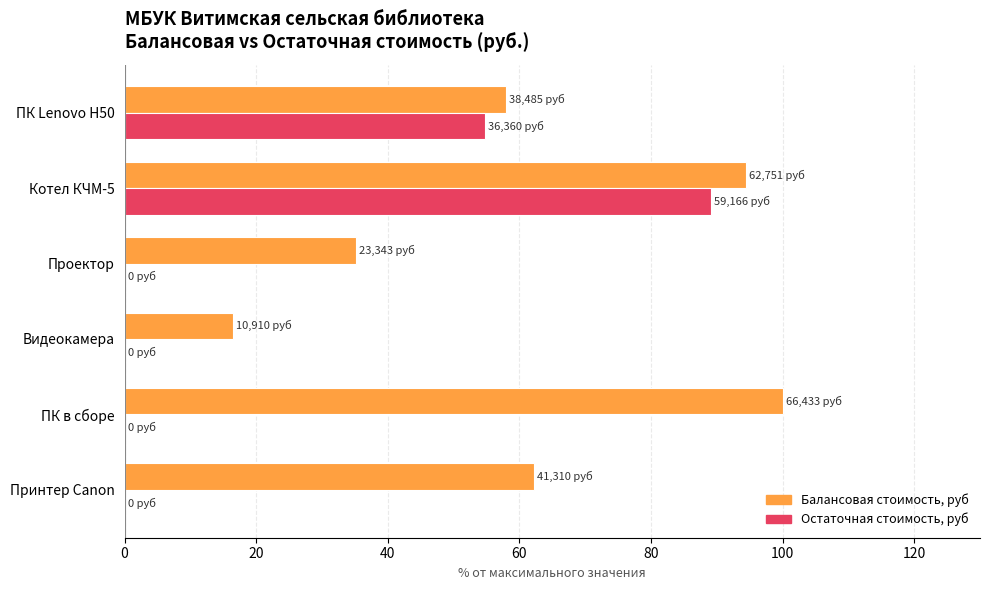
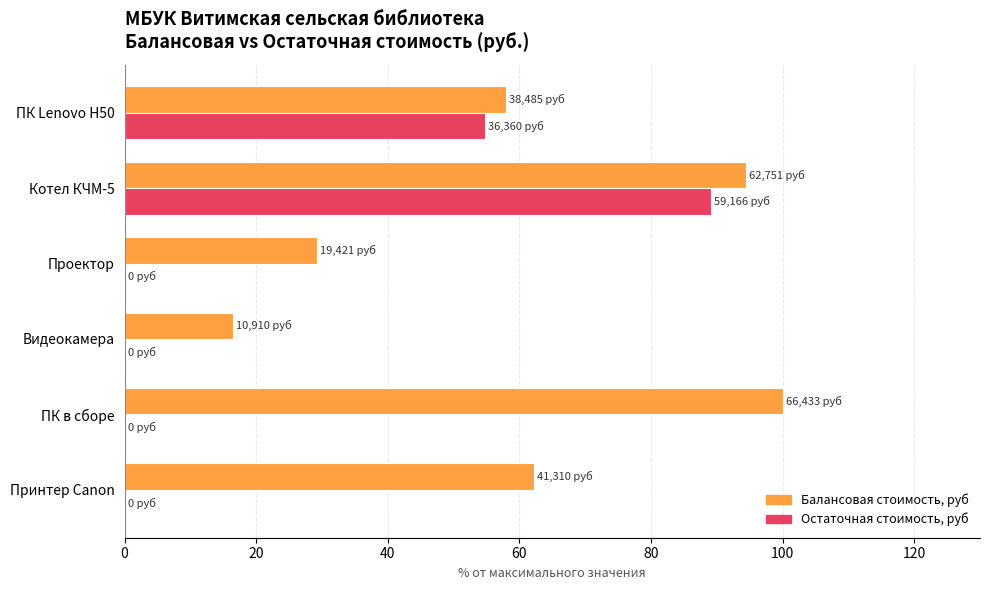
  {
    "Балансовая стоимость, руб": {
-     "Проектор": "23,343"
+     "Проектор": "19,421"
    },
    "Остаточная стоимость, руб": {
      "Проектор": "0",
      "Видеокамера": "0",
      "ПК в сборе": "0",
      "Принтер Canon": "0"
    }
  }
